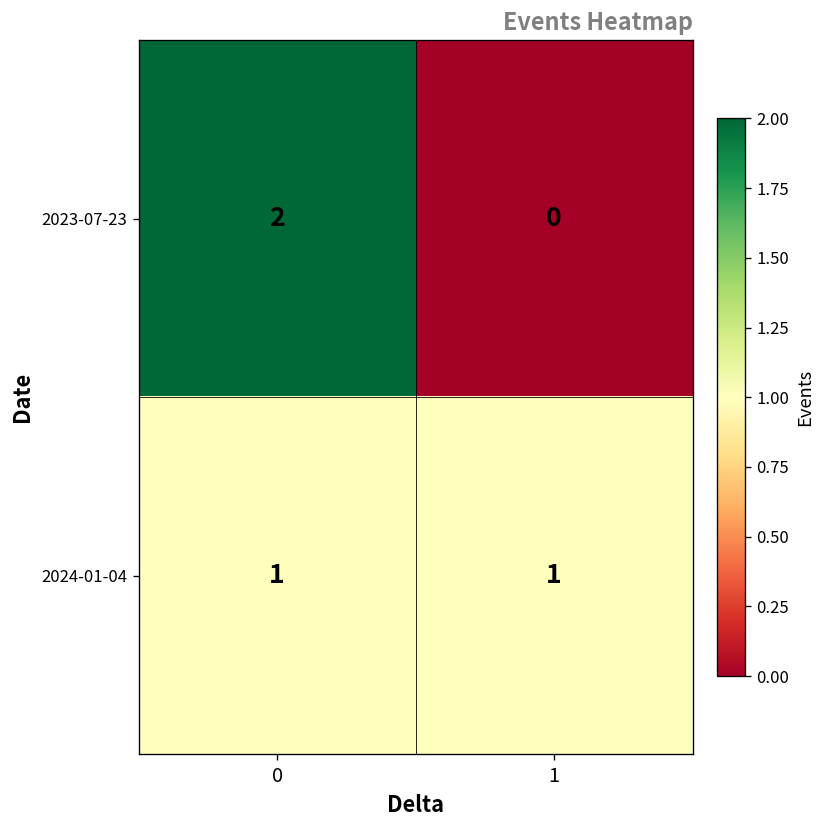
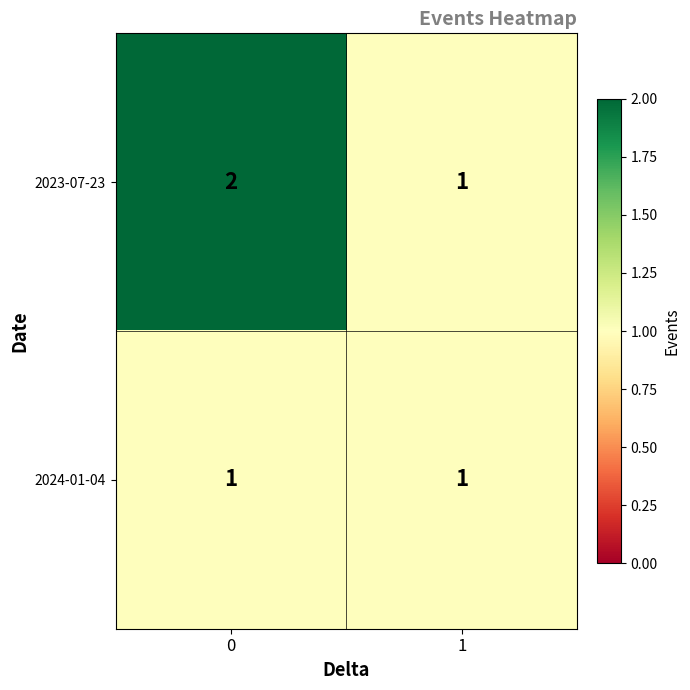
  {
    "2023-07-23": {
      "0": 2,
-     "1": 0
+     "1": 1
    },
    "2024-01-04": {
      "0": 1,
      "1": 1
    }
  }
